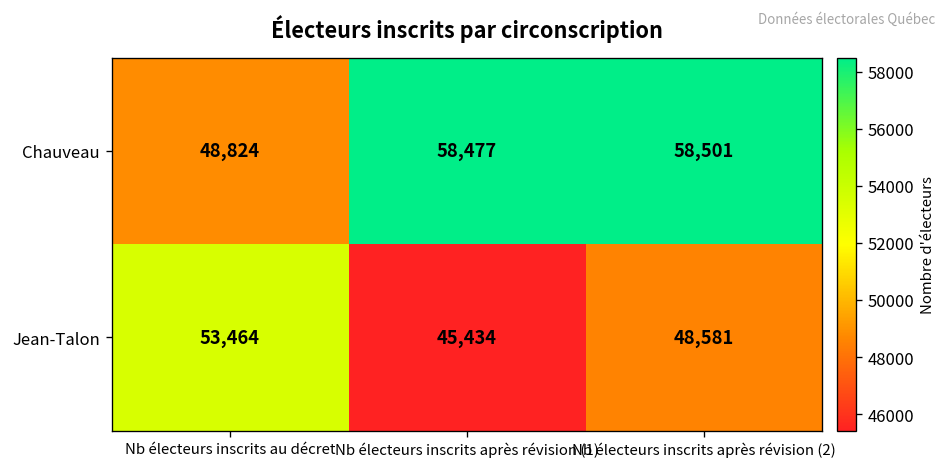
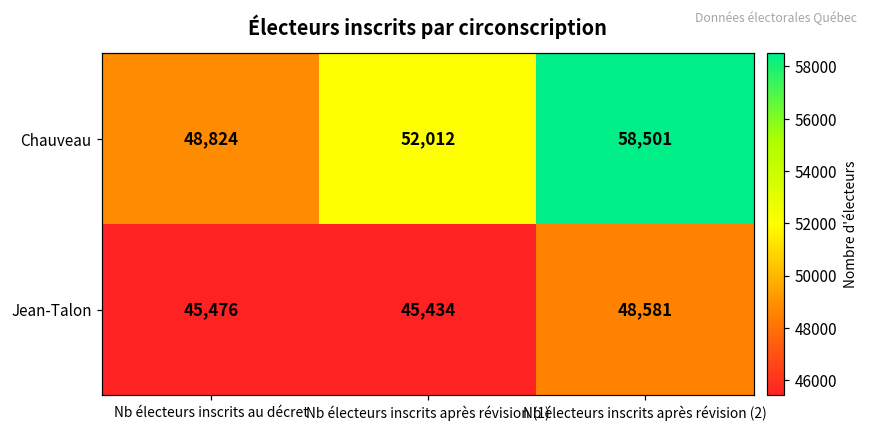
  {
    "Chauveau": {
      "Nb électeurs inscrits au décret": "48,824",
-     "Nb électeurs inscrits après révision (1)": "58,477",
+     "Nb électeurs inscrits après révision (1)": "52,012",
      "Nb électeurs inscrits après révision (2)": "58,501"
    },
    "Jean-Talon": {
-     "Nb électeurs inscrits au décret": "53,464",
+     "Nb électeurs inscrits au décret": "45,476",
      "Nb électeurs inscrits après révision (1)": "45,434",
      "Nb électeurs inscrits après révision (2)": "48,581"
    }
  }
